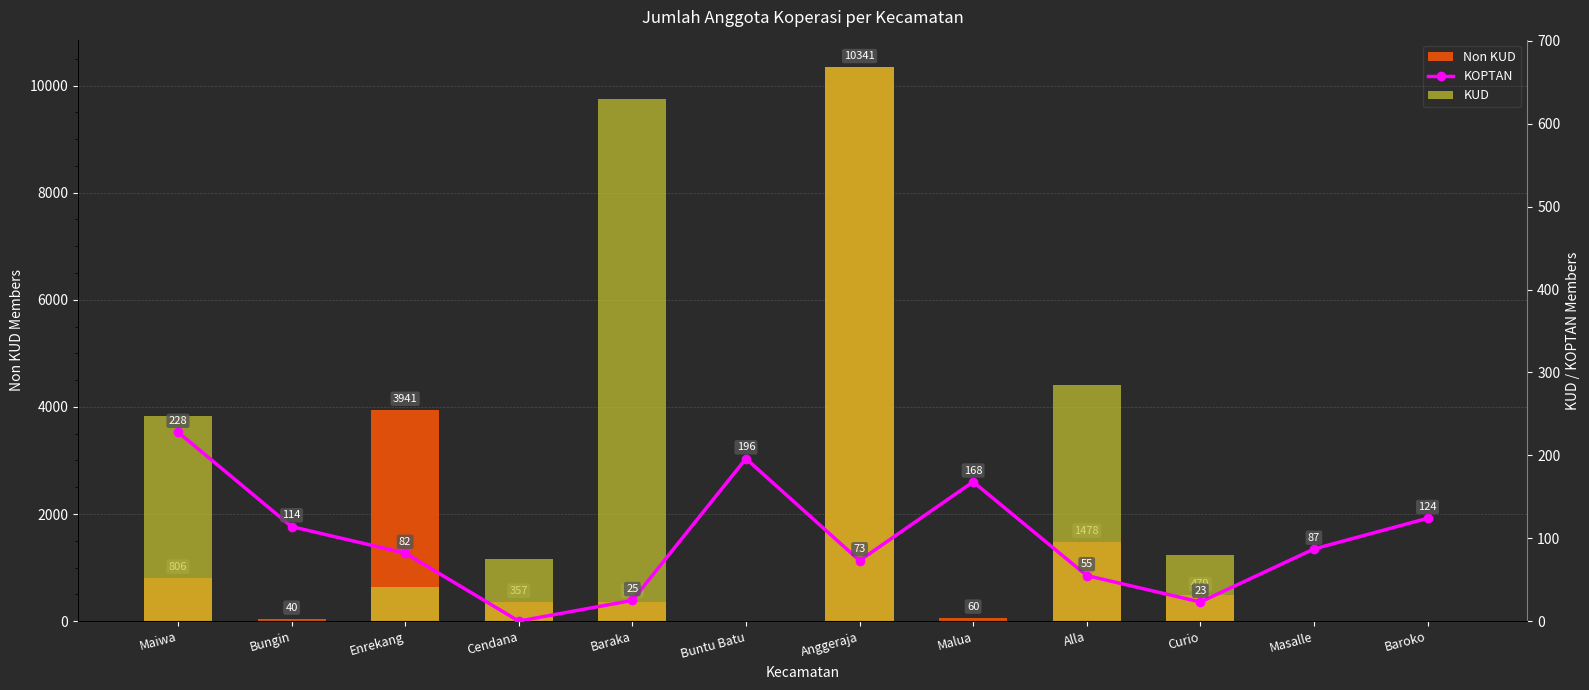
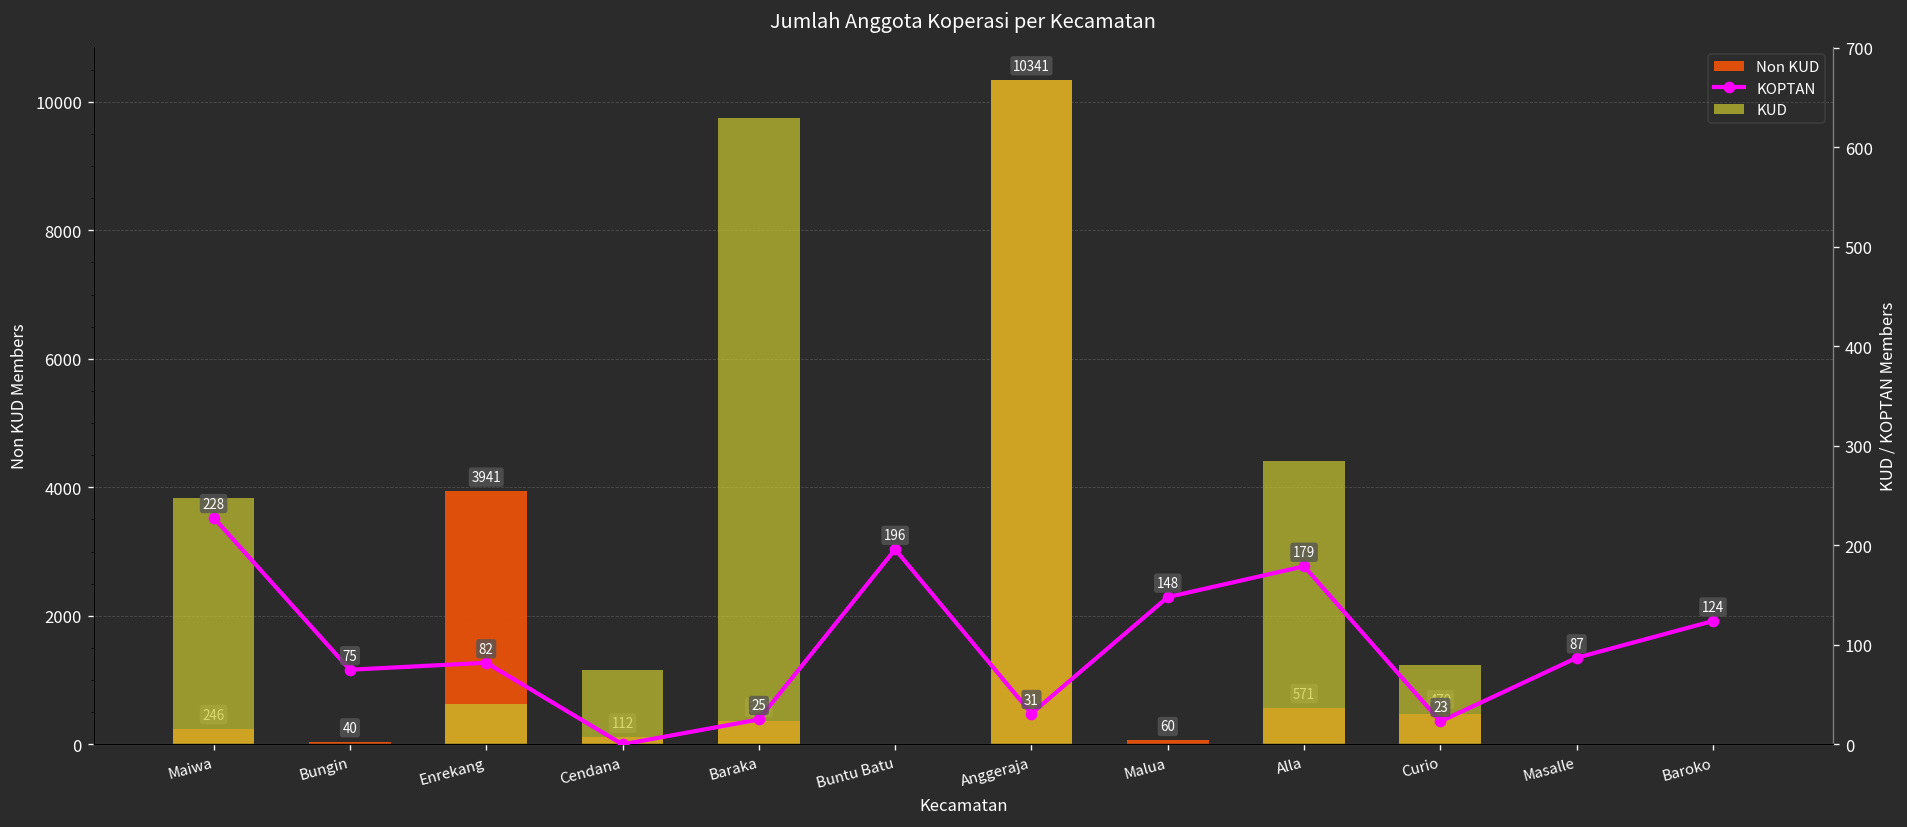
  {
    "Non KUD": {
-     "Maiwa": 806,
-     "Cendana": 357,
-     "Alla": 1478
+     "Maiwa": 246,
+     "Cendana": 112,
+     "Alla": 571
    },
    "KOPTAN": {
-     "Bungin": 114,
-     "Anggeraja": 73,
-     "Malua": 168,
-     "Alla": 55
+     "Bungin": 75,
+     "Anggeraja": 31,
+     "Malua": 148,
+     "Alla": 179
    }
  }
